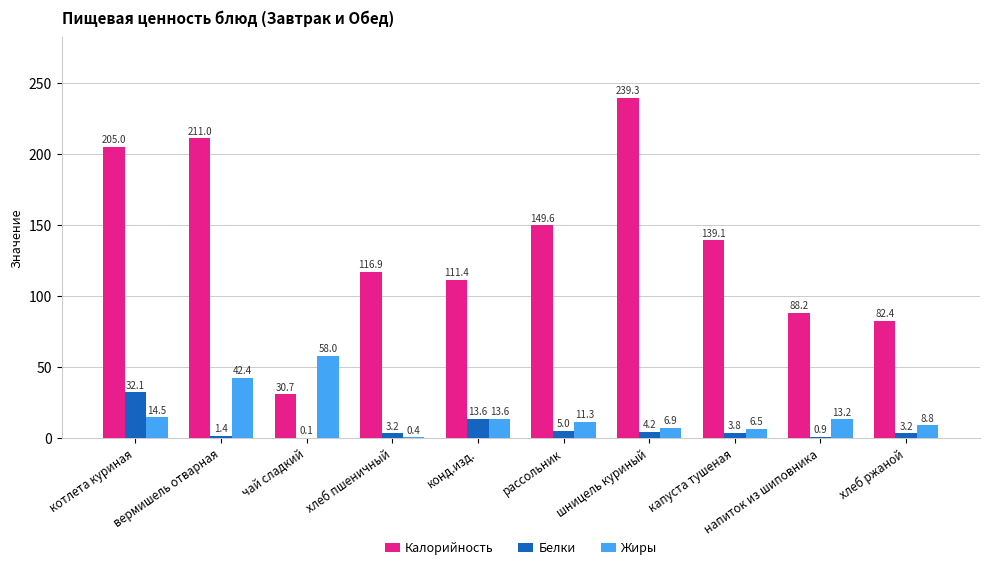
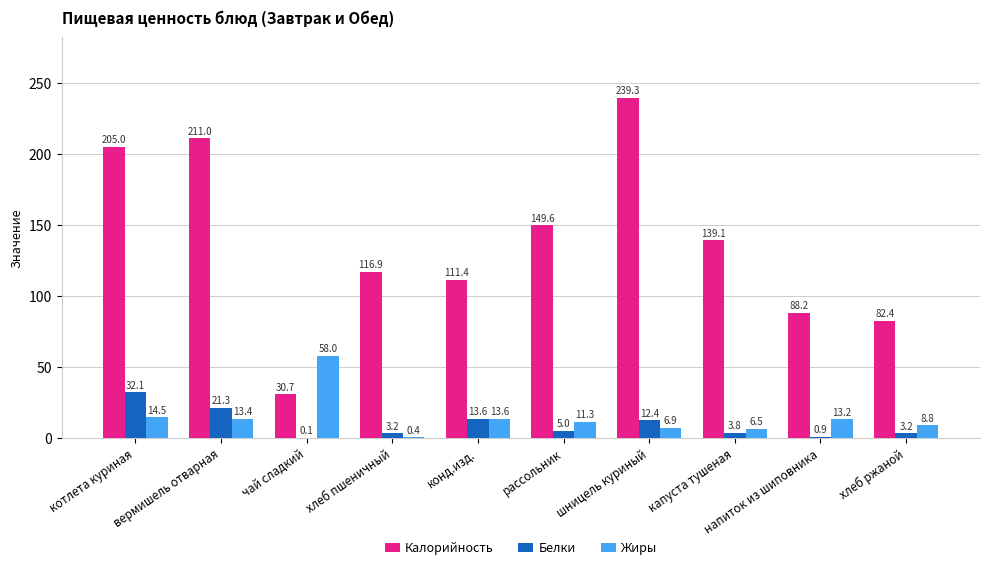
  {
    "Калорийность": {
      "котлета куриная": 205.0,
      "вермишель отварная": 211.0,
      "чай сладкий": 30.7,
      "хлеб пшеничный": 116.9,
      "конд.изд.": 111.4,
      "рассольник": 149.6,
      "шницель куриный": 239.3,
      "капуста тушеная": 139.1,
      "напиток из шиповника": 88.2,
      "хлеб ржаной": 82.4
    },
    "Белки": {
      "котлета куриная": 32.1,
-     "вермишель отварная": 1.4,
+     "вермишель отварная": 21.3,
      "чай сладкий": 0.1,
      "хлеб пшеничный": 3.2,
      "конд.изд.": 13.6,
      "рассольник": 5.0,
-     "шницель куриный": 4.2,
+     "шницель куриный": 12.4,
      "капуста тушеная": 3.8,
      "напиток из шиповника": 0.9,
      "хлеб ржаной": 3.2
    },
    "Жиры": {
      "котлета куриная": 14.5,
-     "вермишель отварная": 42.4,
+     "вермишель отварная": 13.4,
      "чай сладкий": 58.0,
      "хлеб пшеничный": 0.4,
      "конд.изд.": 13.6,
      "рассольник": 11.3,
      "шницель куриный": 6.9,
      "капуста тушеная": 6.5,
      "напиток из шиповника": 13.2,
      "хлеб ржаной": 8.8
    }
  }
